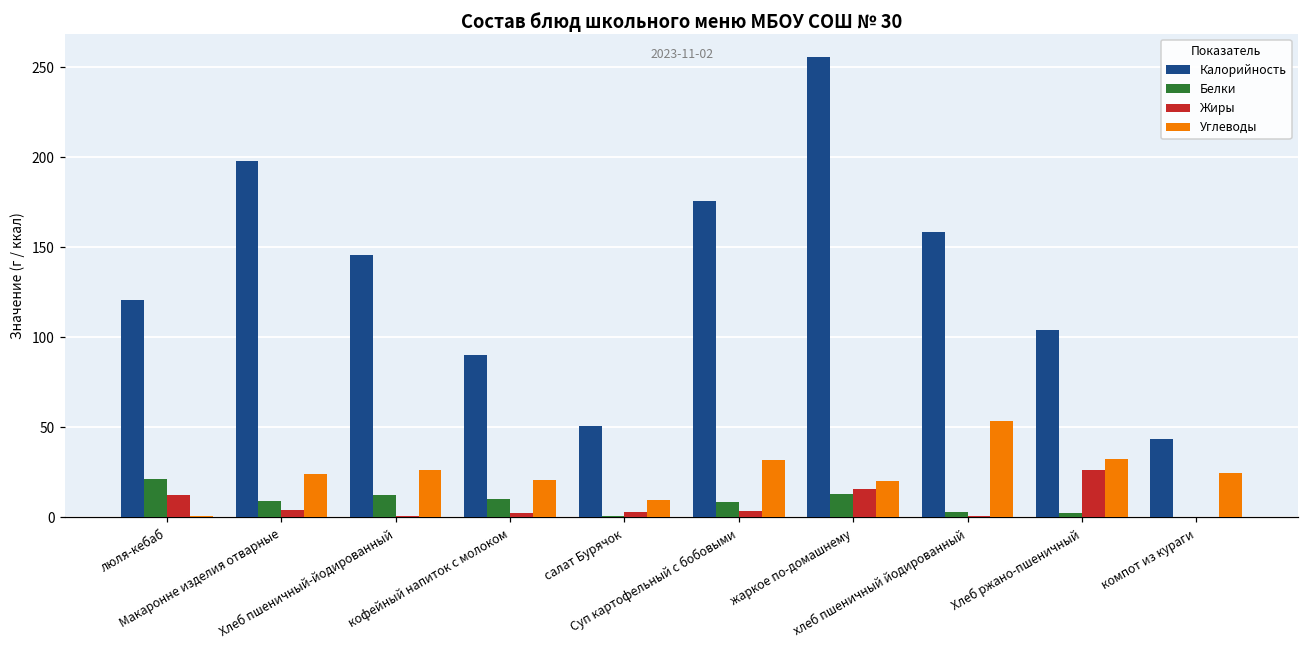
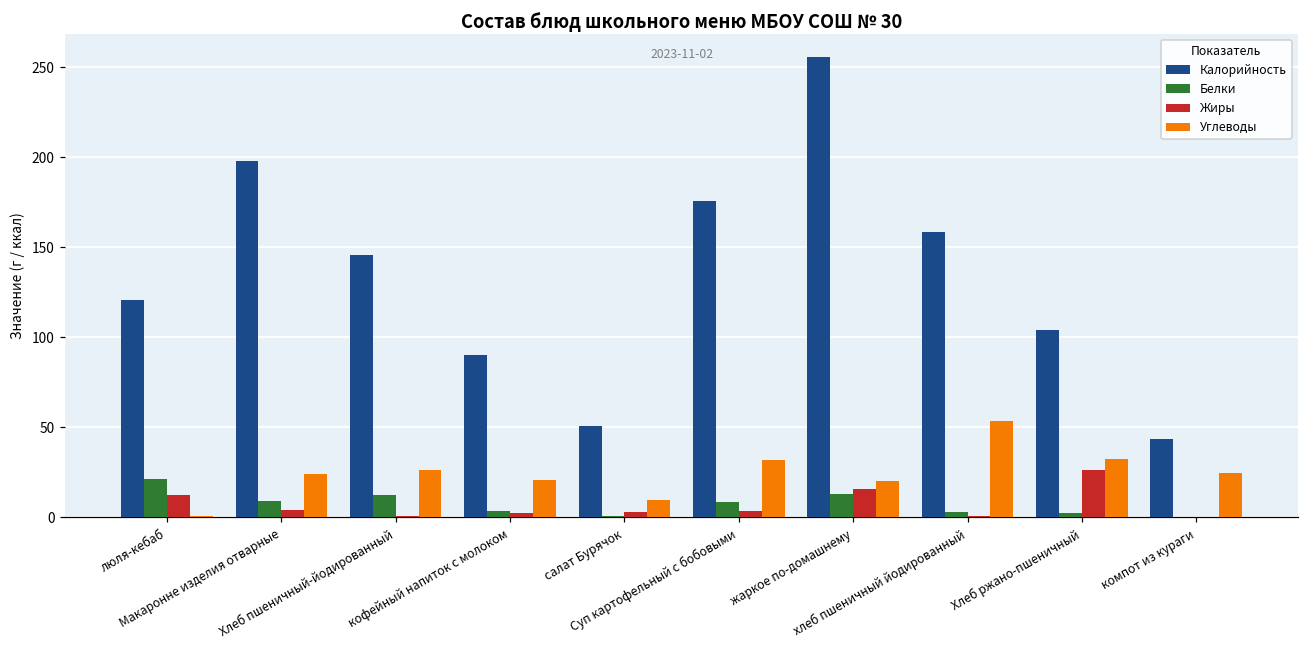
  {
    "Калорийность": {
      "люля-кебаб": 121,
      "Макаронне изделия отварные": 198,
      "Хлеб пшеничный-йодированный": 146,
      "кофейный напиток с молоком": 90,
      "салат Бурячок": 51,
      "Суп картофельный с бобовыми": 176,
      "жаркое по-домашнему": 256,
      "хлеб пшеничный йодированный": 158,
      "Хлеб ржано-пшеничный": 104,
      "компот из кураги": 44
    },
    "Белки": {
      "люля-кебаб": 22,
      "Макаронне изделия отварные": 9,
      "Хлеб пшеничный-йодированный": 12,
-     "кофейный напиток с молоком": 10,
+     "кофейный напиток с молоком": 4,
      "Суп картофельный с бобовыми": 9,
      "жаркое по-домашнему": 13,
      "хлеб пшеничный йодированный": 3,
      "Хлеб ржано-пшеничный": 3,
      "компот из кураги": 0
    },
    "Жиры": {
      "люля-кебаб": 12,
      "Макаронне изделия отварные": 4,
      "кофейный напиток с молоком": 3,
      "салат Бурячок": 3,
      "Суп картофельный с бобовыми": 4,
      "жаркое по-домашнему": 16,
      "Хлеб ржано-пшеничный": 27,
      "компот из кураги": 0
    },
    "Углеводы": {
      "Макаронне изделия отварные": 24,
      "Хлеб пшеничный-йодированный": 27,
      "кофейный напиток с молоком": 21,
      "салат Бурячок": 10,
      "Суп картофельный с бобовыми": 32,
      "жаркое по-домашнему": 20,
      "хлеб пшеничный йодированный": 54,
      "Хлеб ржано-пшеничный": 32,
      "компот из кураги": 25
    }
  }
